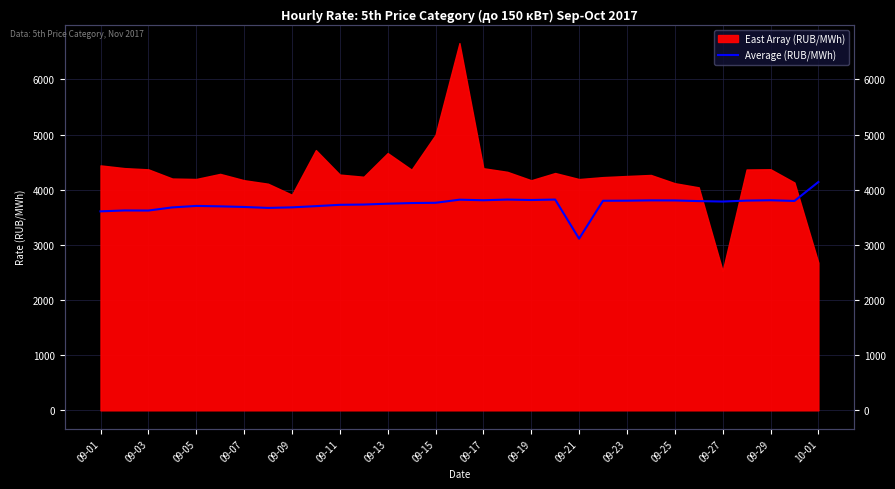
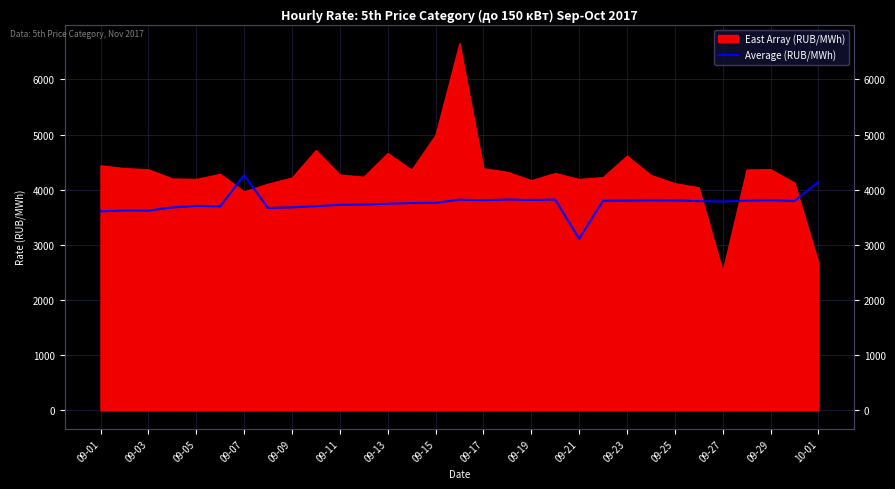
  {
    "Average (RUB/MWh)": {
      "09-01": 3600,
      "09-03": 3600,
      "09-05": 3700,
-     "09-07": 3700,
+     "09-07": 4300,
      "09-09": 3700,
      "09-11": 3700,
      "09-13": 3700,
      "09-15": 3800,
      "09-17": 3800,
      "09-19": 3800,
      "09-21": 3100,
      "09-23": 3800,
      "09-25": 3800,
      "09-27": 3800,
      "09-29": 3800,
      "10-01": 4100
    },
    "East Array (RUB/MWh)": {
      "09-01": 4400,
      "09-03": 4400,
      "09-05": 4200,
-     "09-07": 4200,
-     "09-09": 3900,
+     "09-07": 4000,
+     "09-09": 4200,
      "09-11": 4300,
      "09-13": 4700,
      "09-15": 5000,
      "09-17": 4400,
      "09-19": 4200,
      "09-21": 4200,
-     "09-23": 4200,
+     "09-23": 4600,
      "09-25": 4100,
      "09-27": 2500,
      "09-29": 4400,
      "10-01": 2700
    }
  }
